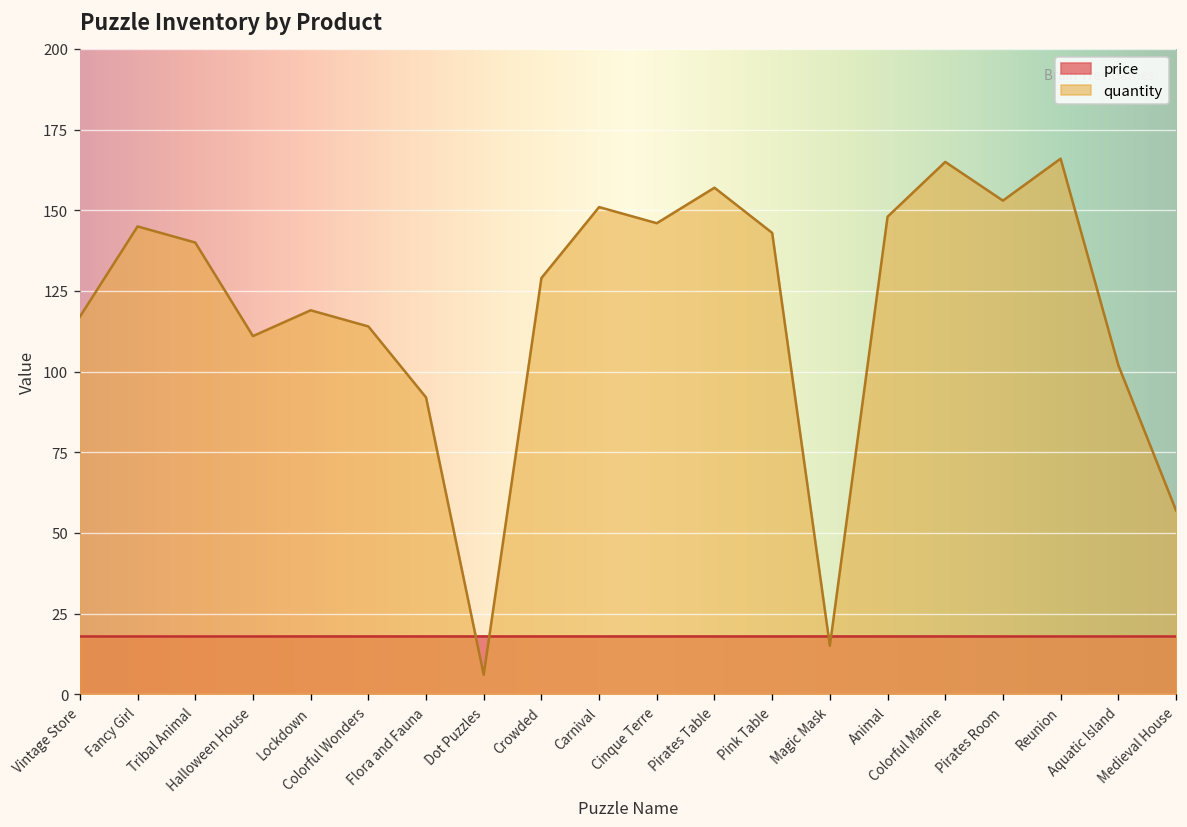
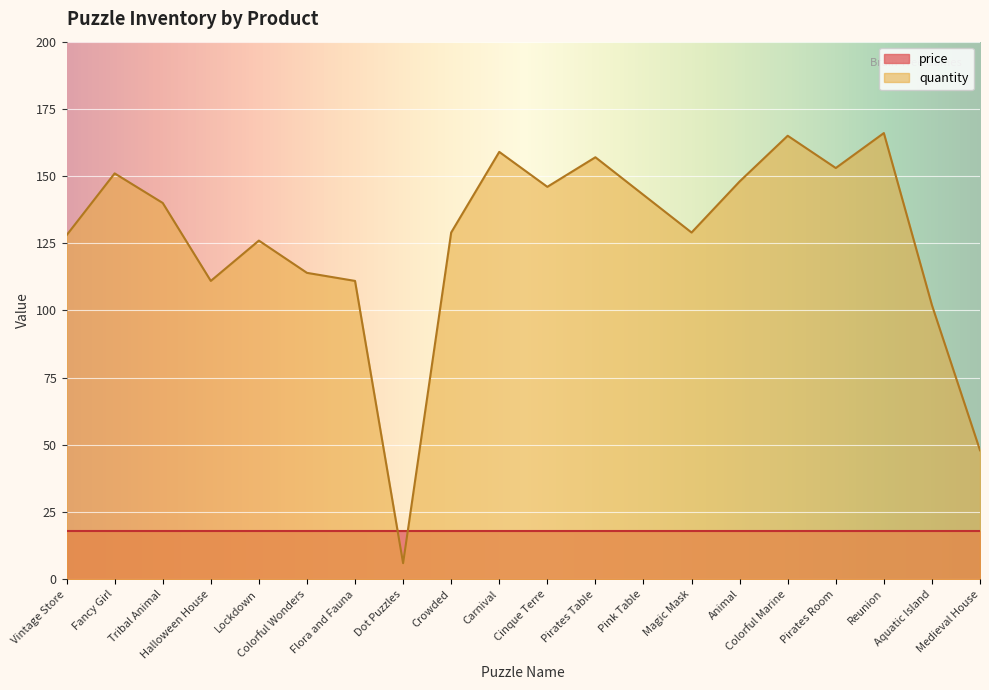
  {
    "price": {
      "Vintage Store": 18,
      "Fancy Girl": 18,
      "Tribal Animal": 18,
      "Halloween House": 18,
      "Lockdown": 18,
      "Colorful Wonders": 18,
      "Flora and Fauna": 18,
      "Dot Puzzles": 18,
      "Crowded": 18,
      "Carnival": 18,
      "Cinque Terre": 18,
      "Pirates Table": 18,
      "Pink Table": 18,
      "Magic Mask": 18,
      "Animal": 18,
      "Colorful Marine": 18,
      "Pirates Room": 18,
      "Reunion": 18,
      "Aquatic Island": 18,
      "Medieval House": 18
    },
    "quantity": {
-     "Vintage Store": 117,
-     "Fancy Girl": 145,
+     "Vintage Store": 128,
+     "Fancy Girl": 151,
      "Tribal Animal": 140,
      "Halloween House": 111,
-     "Lockdown": 119,
+     "Lockdown": 126,
      "Colorful Wonders": 114,
-     "Flora and Fauna": 92,
+     "Flora and Fauna": 111,
      "Dot Puzzles": 6,
      "Crowded": 129,
-     "Carnival": 151,
+     "Carnival": 159,
      "Cinque Terre": 146,
      "Pirates Table": 157,
      "Pink Table": 143,
-     "Magic Mask": 15,
+     "Magic Mask": 129,
      "Animal": 148,
      "Colorful Marine": 165,
      "Pirates Room": 153,
      "Reunion": 166,
      "Aquatic Island": 102,
-     "Medieval House": 57
+     "Medieval House": 48
    }
  }
